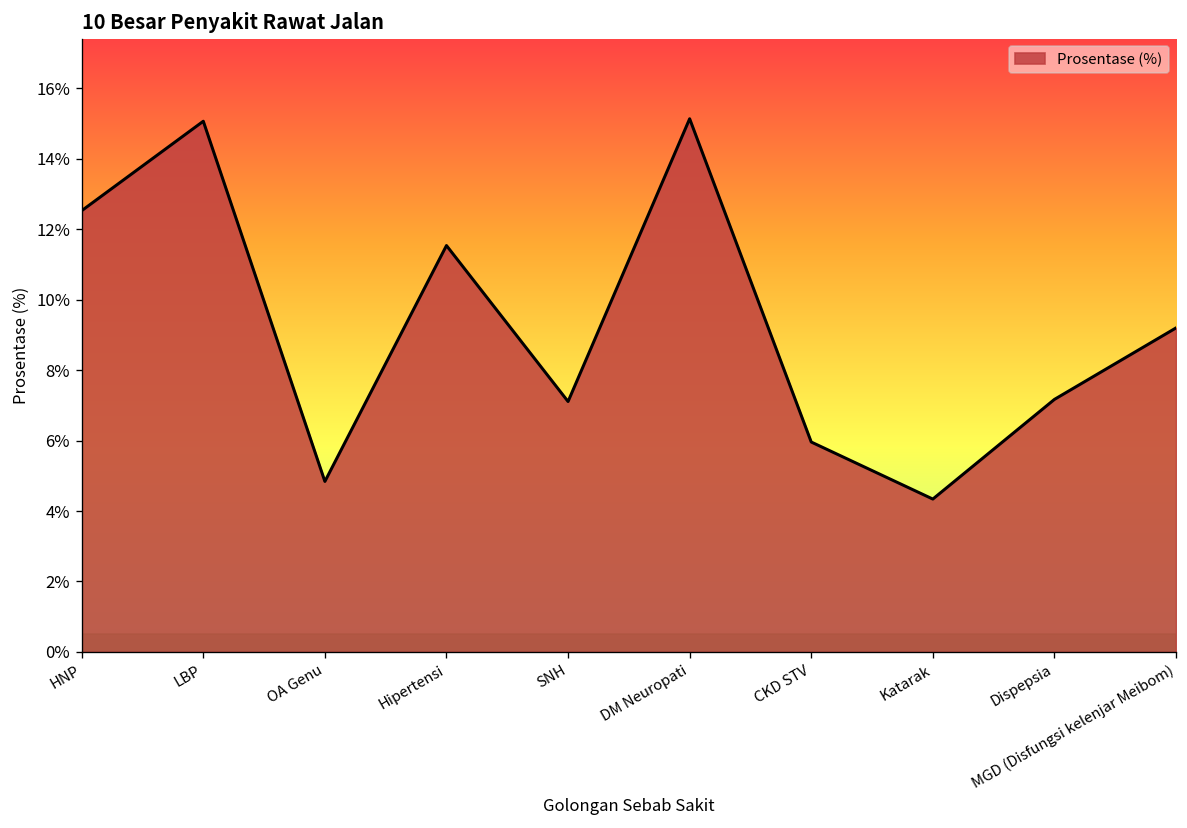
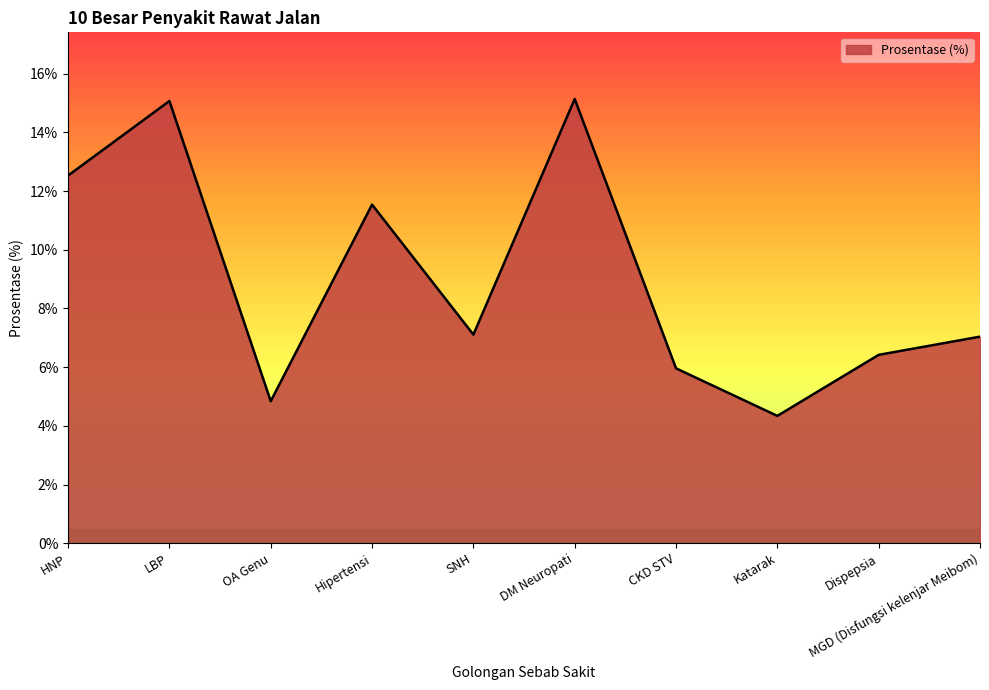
  {
    "HNP": "12.5%",
    "LBP": "15.1%",
    "OA Genu": "4.8%",
    "Hipertensi": "11.5%",
    "SNH": "7.1%",
    "DM Neuropati": "15.1%",
    "CKD STV": "6.0%",
    "Katarak": "4.3%",
-   "Dispepsia": "7.2%",
-   "MGD (Disfungsi kelenjar Meibom)": "9.2%"
+   "Dispepsia": "6.4%",
+   "MGD (Disfungsi kelenjar Meibom)": "7.0%"
  }
